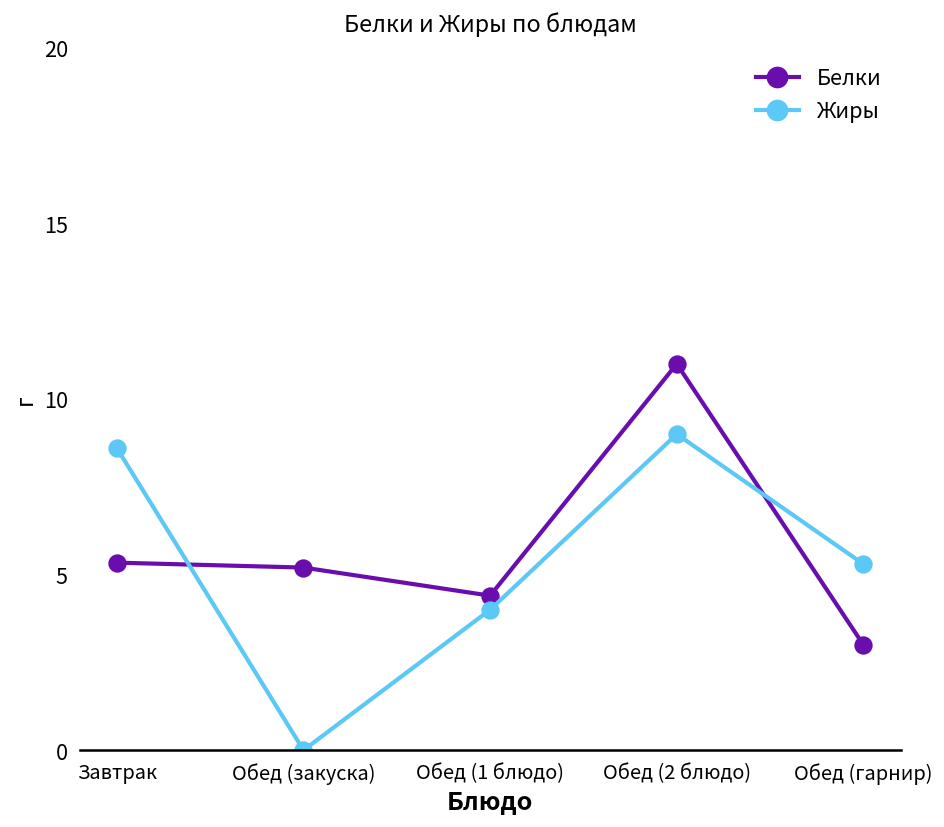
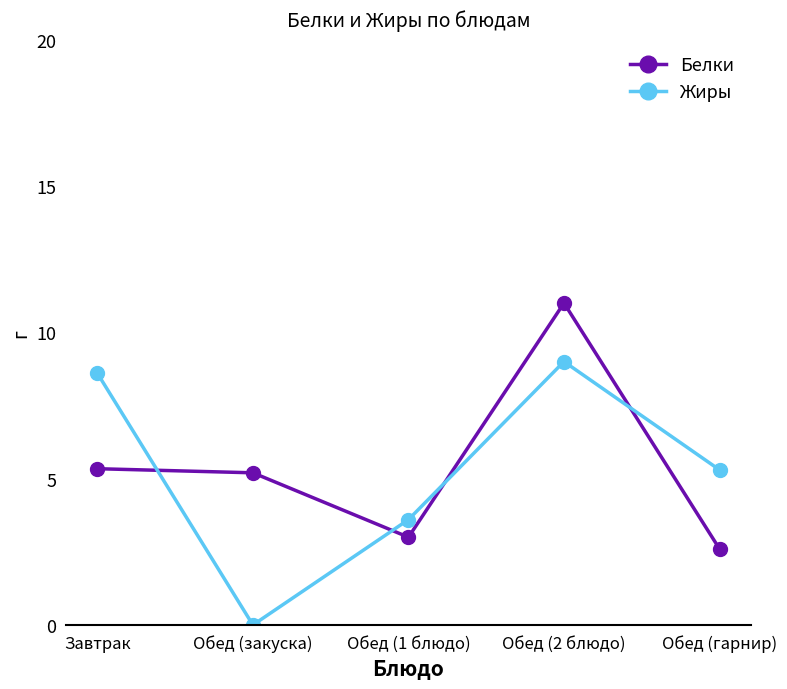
  {
    "Белки": {
      "Завтрак": 5.3,
      "Обед (закуска)": 5.2,
-     "Обед (1 блюдо)": 4.4,
+     "Обед (1 блюдо)": 3.0,
      "Обед (2 блюдо)": 11.0,
-     "Обед (гарнир)": 3.0
+     "Обед (гарнир)": 2.6
    },
    "Жиры": {
      "Завтрак": 8.6,
      "Обед (закуска)": 0.0,
-     "Обед (1 блюдо)": 4.0,
+     "Обед (1 блюдо)": 3.6,
      "Обед (2 блюдо)": 9.0,
      "Обед (гарнир)": 5.3
    }
  }
